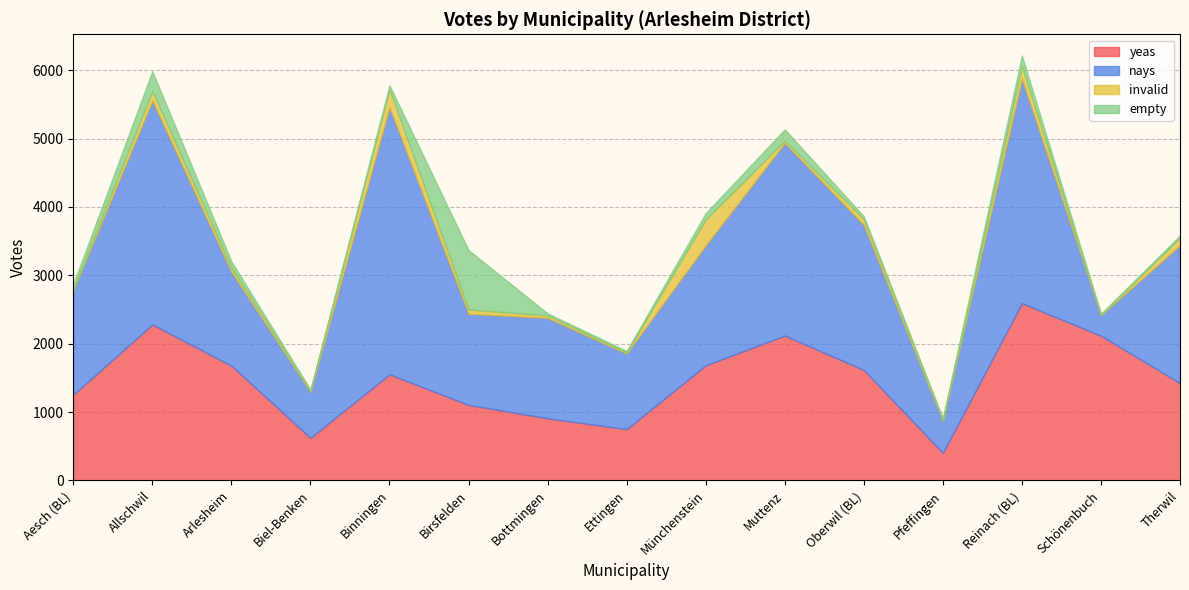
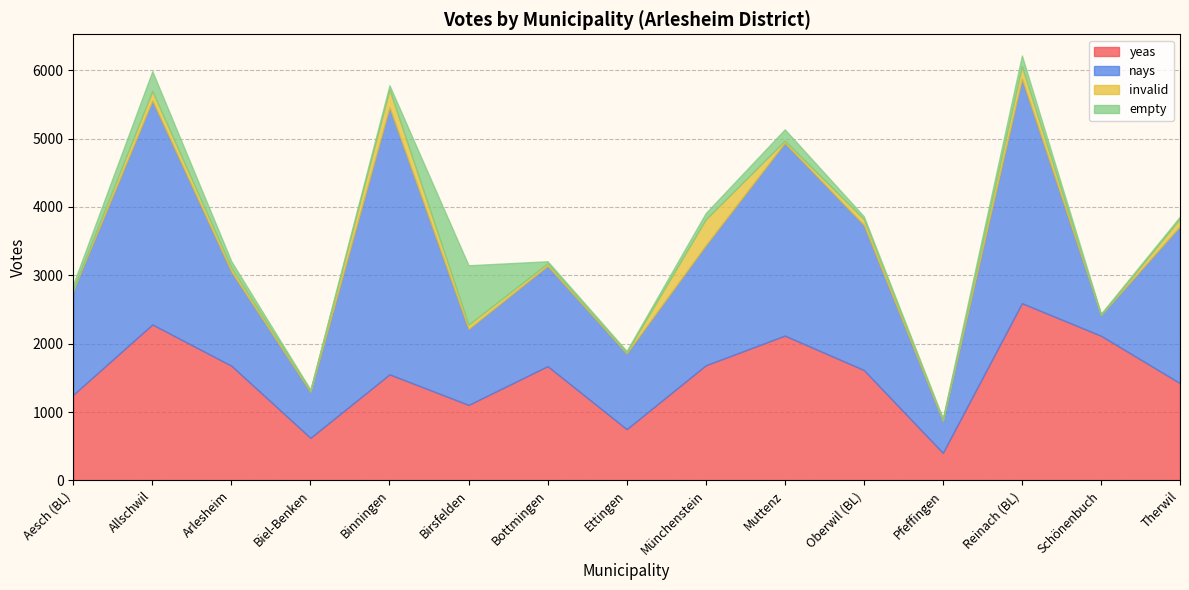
  {
    "yeas": {
      "Aesch (BL)": 1300,
      "Allschwil": 2300,
      "Arlesheim": 1700,
      "Biel-Benken": 600,
      "Binningen": 1600,
      "Birsfelden": 1100,
-     "Bottmingen": 900,
+     "Bottmingen": 1700,
      "Ettingen": 700,
      "Münchenstein": 1700,
      "Muttenz": 2100,
      "Oberwil (BL)": 1600,
      "Pfeffingen": 400,
      "Reinach (BL)": 2600,
      "Schönenbuch": 2100,
      "Therwil": 1400
    },
    "nays": {
      "Allschwil": 3300,
      "Arlesheim": 1400,
      "Binningen": 3900,
-     "Birsfelden": 1300,
+     "Birsfelden": 1100,
      "Münchenstein": 1800,
      "Oberwil (BL)": 2100,
      "Reinach (BL)": 3300,
-     "Therwil": 2000
+     "Therwil": 2300
    },
    "invalid": {
      "Allschwil": 100,
      "Arlesheim": 100,
      "Binningen": 300,
      "Birsfelden": 100,
      "Münchenstein": 400,
      "Oberwil (BL)": 100,
      "Reinach (BL)": 200
    },
    "empty": {
      "Aesch (BL)": 100,
      "Allschwil": 300,
      "Arlesheim": 100,
      "Binningen": 100,
      "Birsfelden": 900,
      "Münchenstein": 100,
      "Muttenz": 200,
      "Oberwil (BL)": 0,
      "Reinach (BL)": 200
    }
  }
